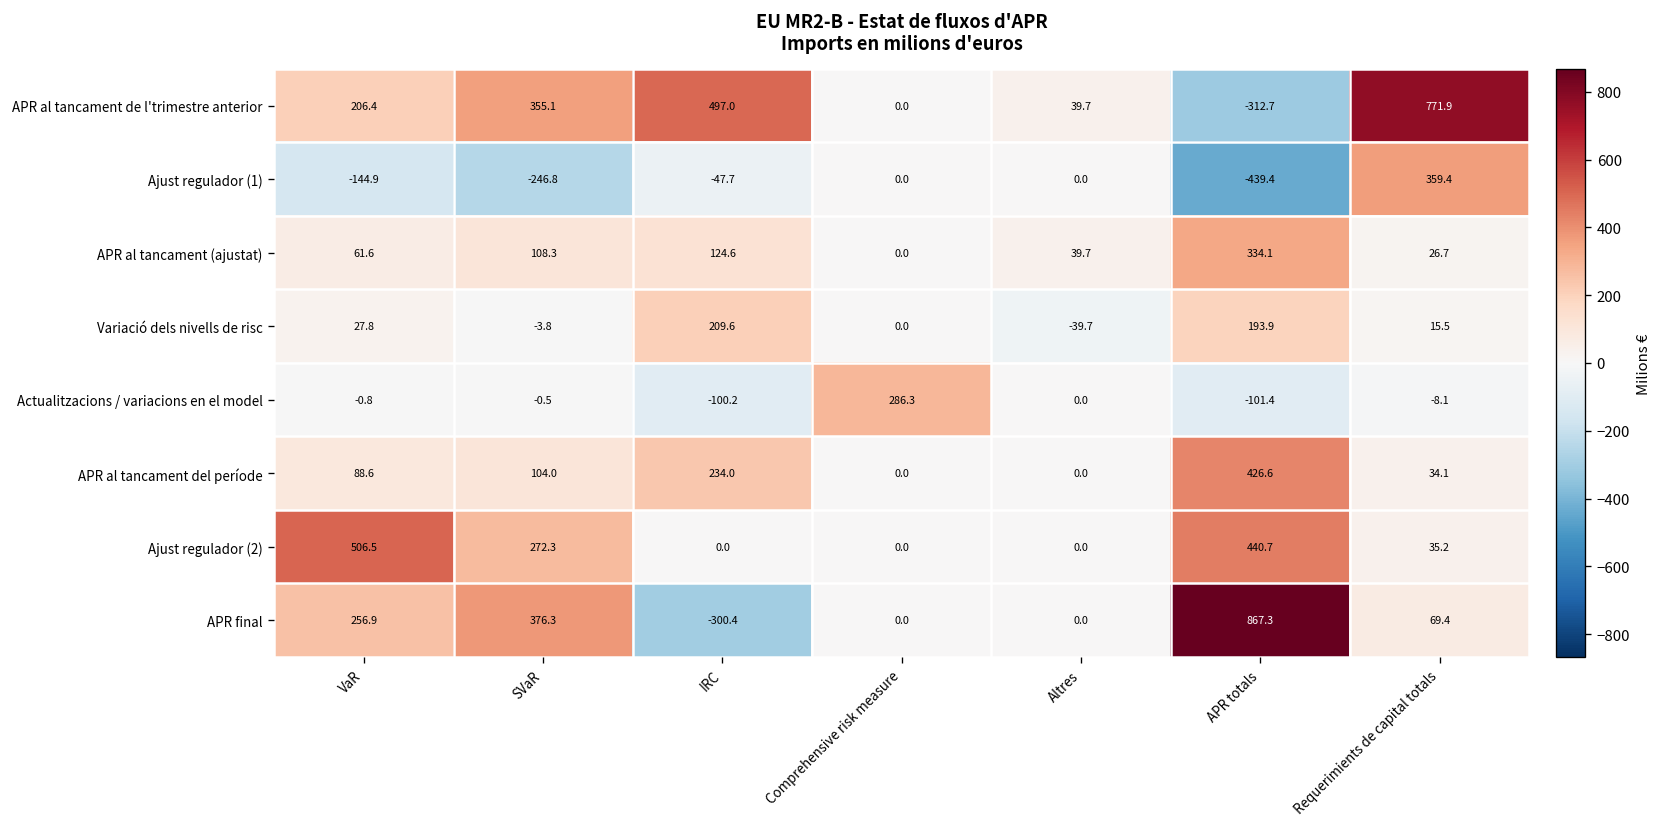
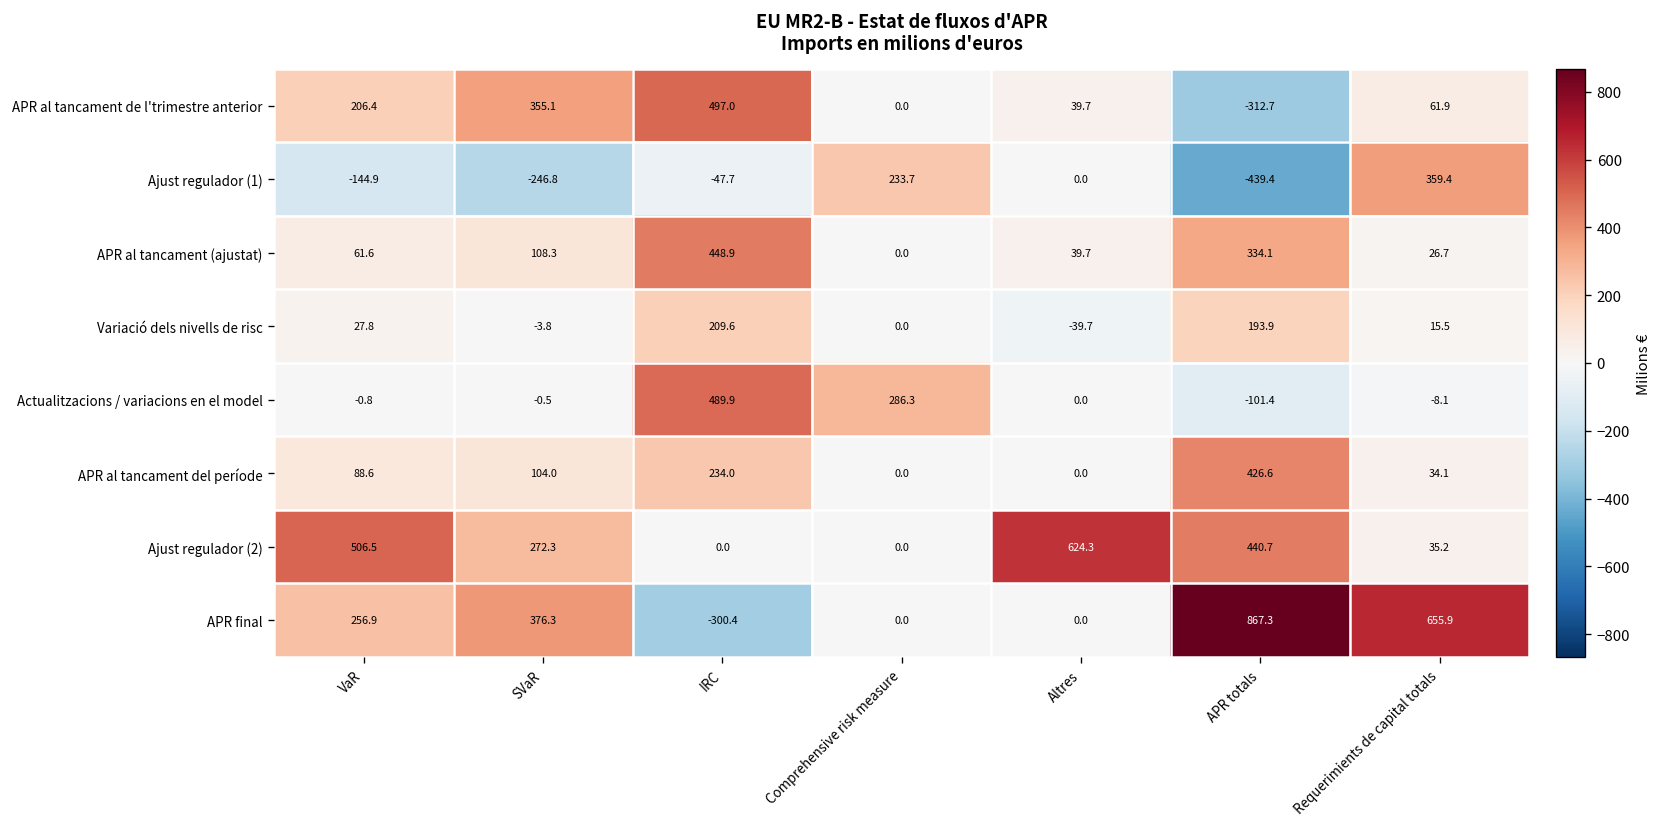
  {
    "APR al tancament de l'trimestre anterior": {
      "VaR": 206.4,
      "SVaR": 355.1,
      "IRC": 497.0,
      "Comprehensive risk measure": 0.0,
      "Altres": 39.7,
      "APR totals": -312.7,
-     "Requerimients de capital totals": 771.9
+     "Requerimients de capital totals": 61.9
    },
    "Ajust regulador (1)": {
      "VaR": -144.9,
      "SVaR": -246.8,
      "IRC": -47.7,
-     "Comprehensive risk measure": 0.0,
+     "Comprehensive risk measure": 233.7,
      "Altres": 0.0,
      "APR totals": -439.4,
      "Requerimients de capital totals": 359.4
    },
    "APR al tancament (ajustat)": {
      "VaR": 61.6,
      "SVaR": 108.3,
-     "IRC": 124.6,
+     "IRC": 448.9,
      "Comprehensive risk measure": 0.0,
      "Altres": 39.7,
      "APR totals": 334.1,
      "Requerimients de capital totals": 26.7
    },
    "Variació dels nivells de risc": {
      "VaR": 27.8,
      "SVaR": -3.8,
      "IRC": 209.6,
      "Comprehensive risk measure": 0.0,
      "Altres": -39.7,
      "APR totals": 193.9,
      "Requerimients de capital totals": 15.5
    },
    "Actualitzacions / variacions en el model": {
      "VaR": -0.8,
      "SVaR": -0.5,
-     "IRC": -100.2,
+     "IRC": 489.9,
      "Comprehensive risk measure": 286.3,
      "Altres": 0.0,
      "APR totals": -101.4,
      "Requerimients de capital totals": -8.1
    },
    "APR al tancament del període": {
      "VaR": 88.6,
      "SVaR": 104.0,
      "IRC": 234.0,
      "Comprehensive risk measure": 0.0,
      "Altres": 0.0,
      "APR totals": 426.6,
      "Requerimients de capital totals": 34.1
    },
    "Ajust regulador (2)": {
      "VaR": 506.5,
      "SVaR": 272.3,
      "IRC": 0.0,
      "Comprehensive risk measure": 0.0,
-     "Altres": 0.0,
+     "Altres": 624.3,
      "APR totals": 440.7,
      "Requerimients de capital totals": 35.2
    },
    "APR final": {
      "VaR": 256.9,
      "SVaR": 376.3,
      "IRC": -300.4,
      "Comprehensive risk measure": 0.0,
      "Altres": 0.0,
      "APR totals": 867.3,
-     "Requerimients de capital totals": 69.4
+     "Requerimients de capital totals": 655.9
    }
  }
